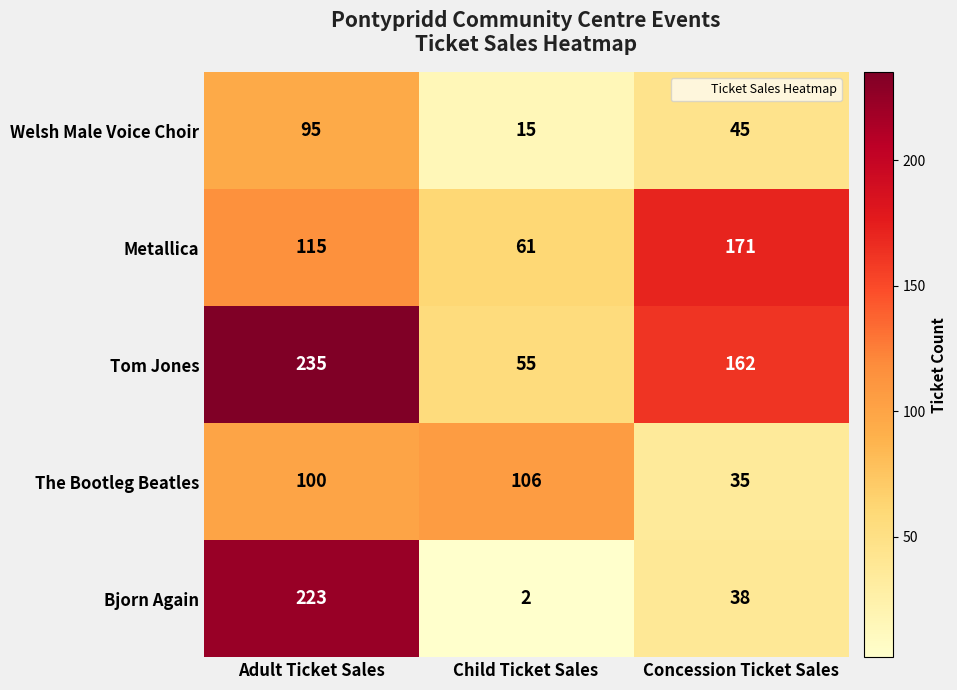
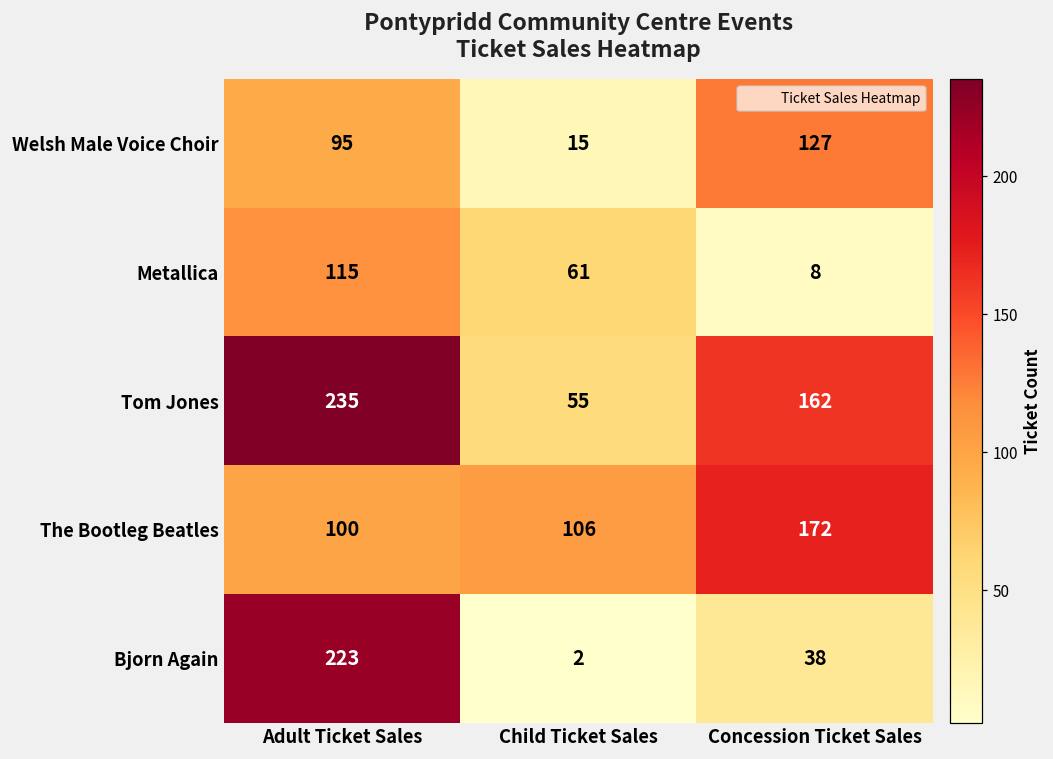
  {
    "Welsh Male Voice Choir": {
      "Adult Ticket Sales": 95,
      "Child Ticket Sales": 15,
-     "Concession Ticket Sales": 45
+     "Concession Ticket Sales": 127
    },
    "Metallica": {
      "Adult Ticket Sales": 115,
      "Child Ticket Sales": 61,
-     "Concession Ticket Sales": 171
+     "Concession Ticket Sales": 8
    },
    "Tom Jones": {
      "Adult Ticket Sales": 235,
      "Child Ticket Sales": 55,
      "Concession Ticket Sales": 162
    },
    "The Bootleg Beatles": {
      "Adult Ticket Sales": 100,
      "Child Ticket Sales": 106,
-     "Concession Ticket Sales": 35
+     "Concession Ticket Sales": 172
    },
    "Bjorn Again": {
      "Adult Ticket Sales": 223,
      "Child Ticket Sales": 2,
      "Concession Ticket Sales": 38
    }
  }
